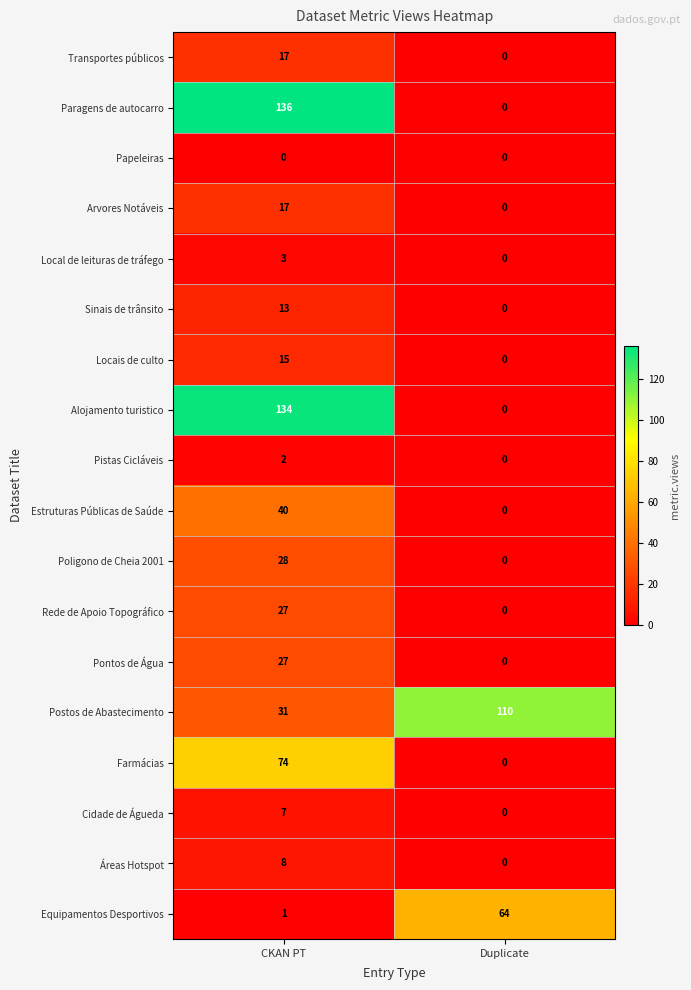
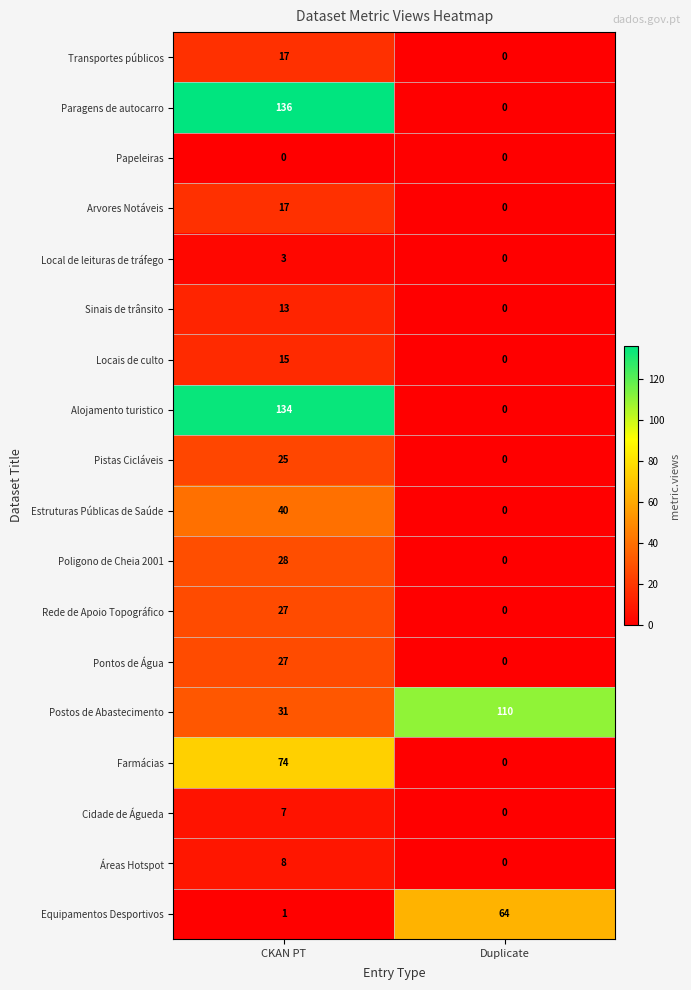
  {
    "Transportes públicos": {
      "CKAN PT": 17,
      "Duplicate": 0
    },
    "Paragens de autocarro": {
      "CKAN PT": 136,
      "Duplicate": 0
    },
    "Papeleiras": {
      "CKAN PT": 0,
      "Duplicate": 0
    },
    "Arvores Notáveis": {
      "CKAN PT": 17,
      "Duplicate": 0
    },
    "Local de leituras de tráfego": {
      "CKAN PT": 3,
      "Duplicate": 0
    },
    "Sinais de trânsito": {
      "CKAN PT": 13,
      "Duplicate": 0
    },
    "Locais de culto": {
      "CKAN PT": 15,
      "Duplicate": 0
    },
    "Alojamento turistico": {
      "CKAN PT": 134,
      "Duplicate": 0
    },
    "Pistas Cicláveis": {
-     "CKAN PT": 2,
+     "CKAN PT": 25,
      "Duplicate": 0
    },
    "Estruturas Públicas de Saúde": {
      "CKAN PT": 40,
      "Duplicate": 0
    },
    "Poligono de Cheia 2001": {
      "CKAN PT": 28,
      "Duplicate": 0
    },
    "Rede de Apoio Topográfico": {
      "CKAN PT": 27,
      "Duplicate": 0
    },
    "Pontos de Água": {
      "CKAN PT": 27,
      "Duplicate": 0
    },
    "Postos de Abastecimento": {
      "CKAN PT": 31,
      "Duplicate": 110
    },
    "Farmácias": {
      "CKAN PT": 74,
      "Duplicate": 0
    },
    "Cidade de Águeda": {
      "CKAN PT": 7,
      "Duplicate": 0
    },
    "Áreas Hotspot": {
      "CKAN PT": 8,
      "Duplicate": 0
    },
    "Equipamentos Desportivos": {
      "CKAN PT": 1,
      "Duplicate": 64
    }
  }
